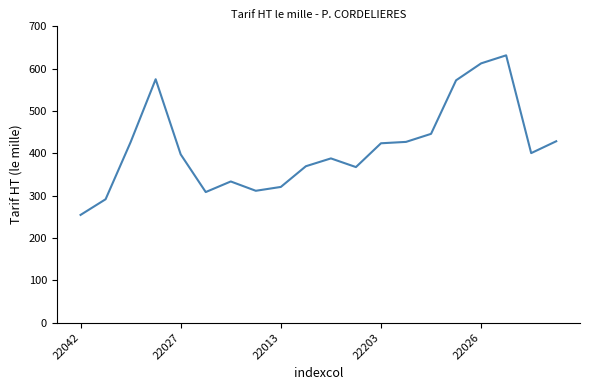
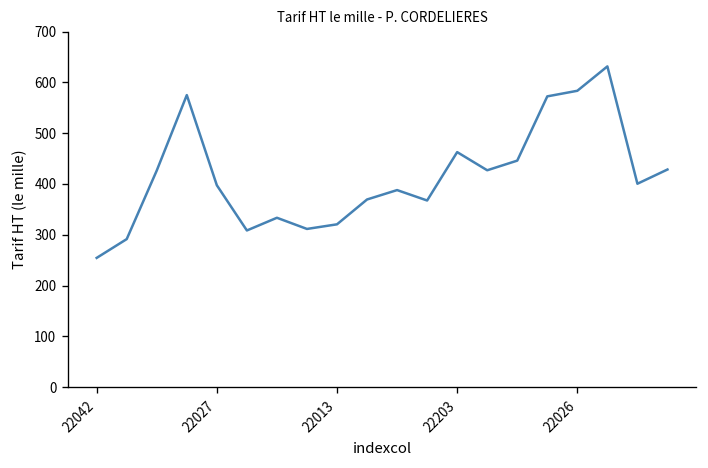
  {
    "22042": 250,
    "22027": 400,
    "22013": 320,
-   "22203": 420,
-   "22026": 610
+   "22203": 460,
+   "22026": 580
  }
